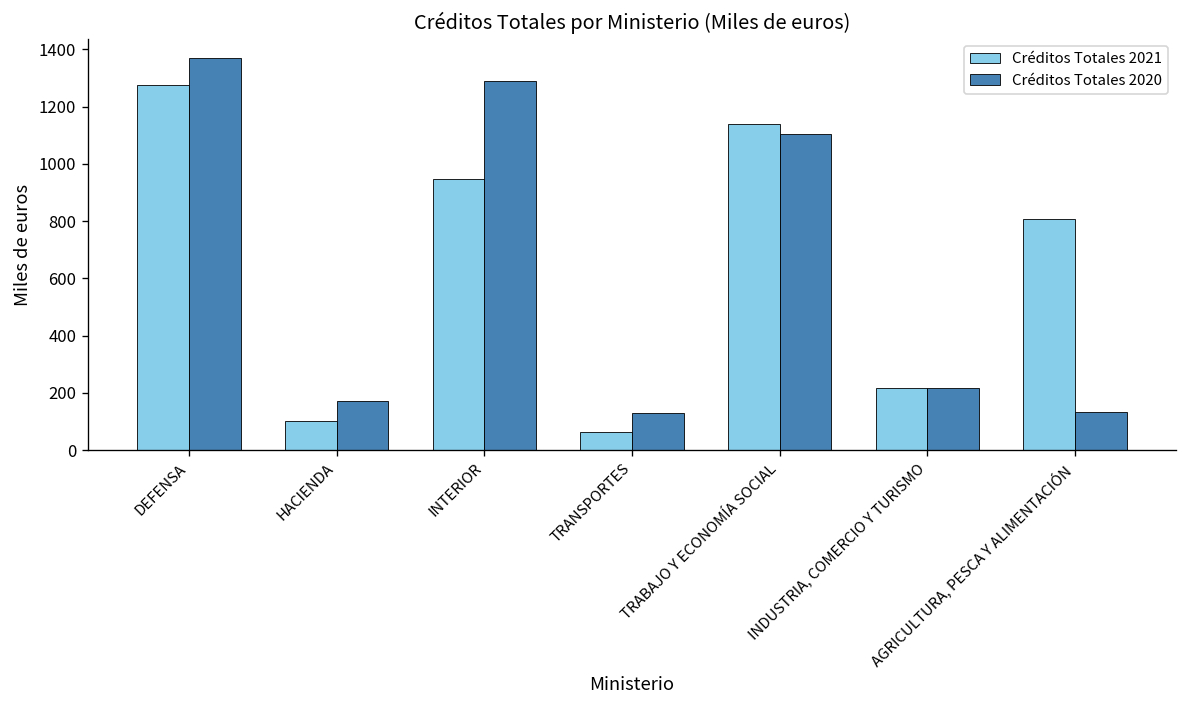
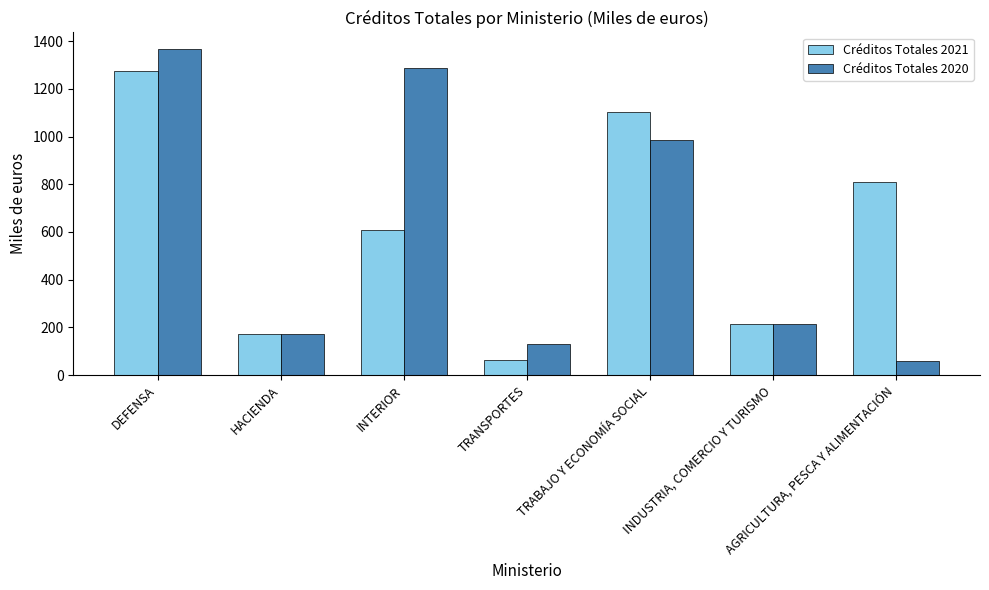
  {
    "Créditos Totales 2021": {
      "DEFENSA": 1270,
-     "HACIENDA": 100,
-     "INTERIOR": 950,
+     "HACIENDA": 170,
+     "INTERIOR": 610,
      "TRANSPORTES": 70,
-     "TRABAJO Y ECONOMÍA SOCIAL": 1140,
+     "TRABAJO Y ECONOMÍA SOCIAL": 1100,
      "INDUSTRIA, COMERCIO Y TURISMO": 220,
      "AGRICULTURA, PESCA Y ALIMENTACIÓN": 810
    },
    "Créditos Totales 2020": {
      "DEFENSA": 1370,
      "HACIENDA": 170,
      "INTERIOR": 1290,
      "TRANSPORTES": 130,
-     "TRABAJO Y ECONOMÍA SOCIAL": 1100,
+     "TRABAJO Y ECONOMÍA SOCIAL": 990,
      "INDUSTRIA, COMERCIO Y TURISMO": 220,
-     "AGRICULTURA, PESCA Y ALIMENTACIÓN": 140
+     "AGRICULTURA, PESCA Y ALIMENTACIÓN": 60
    }
  }
